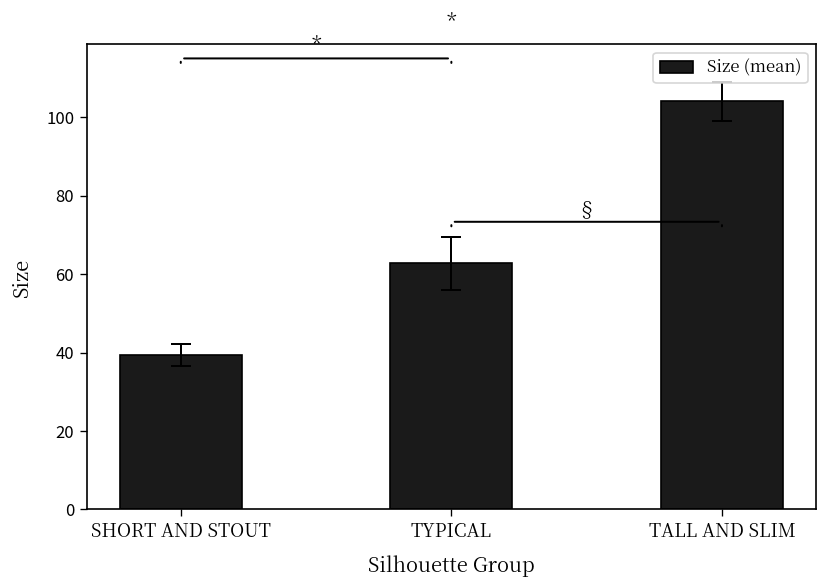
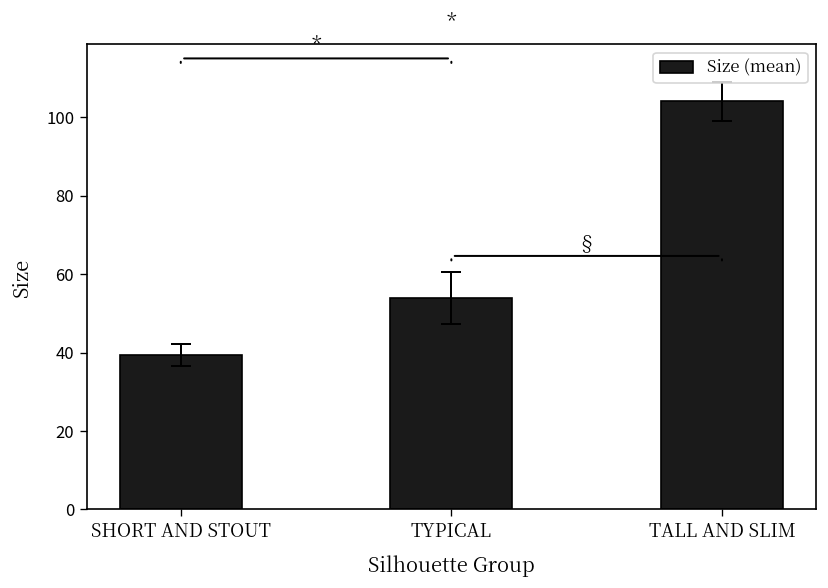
  {
    "Size (mean)": {
      "SHORT AND STOUT": 39,
-     "TYPICAL": 63,
+     "TYPICAL": 54,
      "TALL AND SLIM": 104
    }
  }
